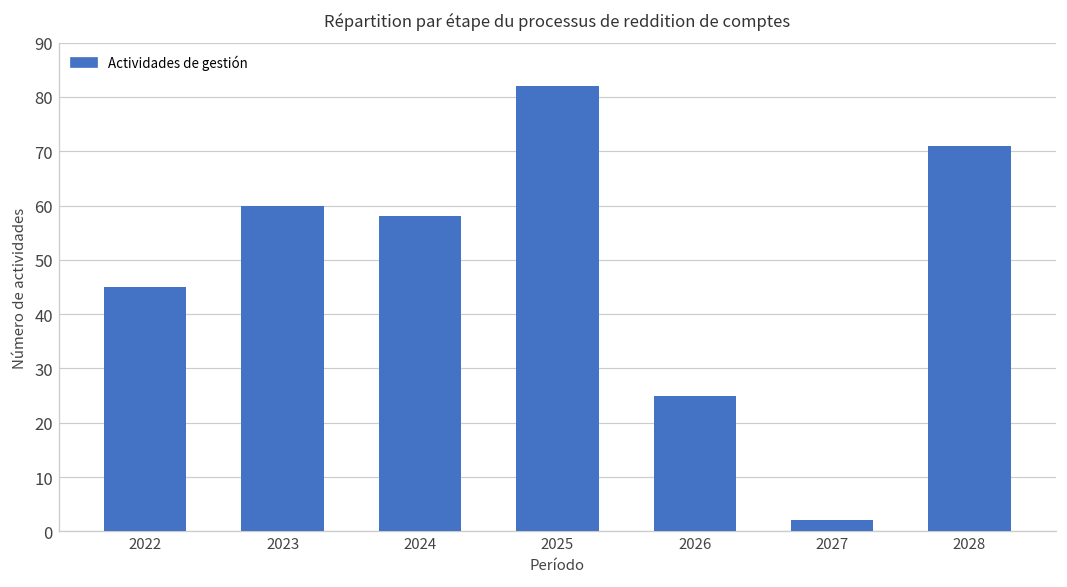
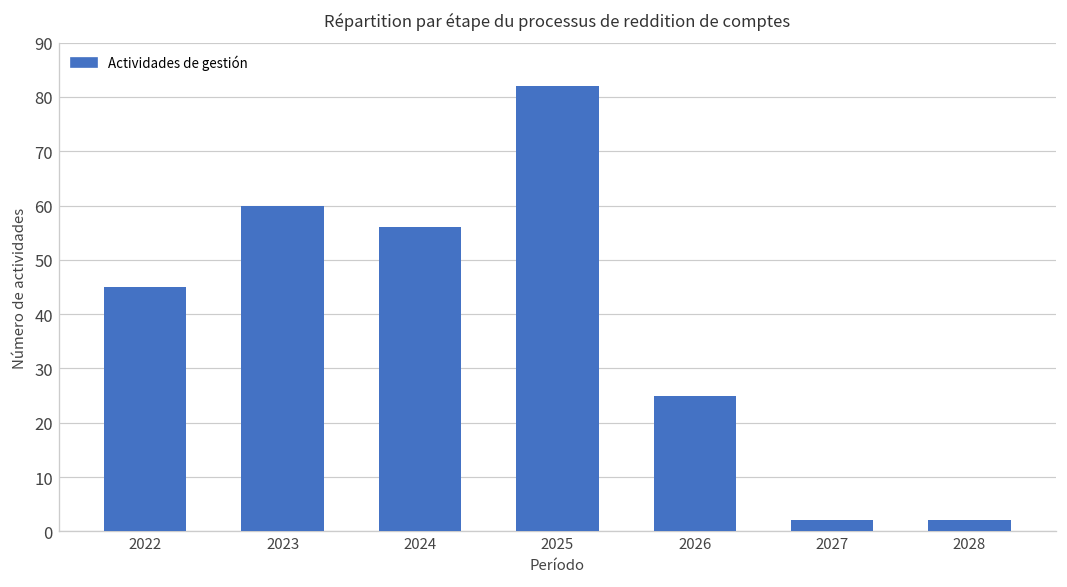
  {
    "2022": 45,
    "2023": 60,
-   "2024": 58,
+   "2024": 56,
    "2025": 82,
    "2026": 25,
    "2027": 2,
-   "2028": 71
+   "2028": 2
  }
